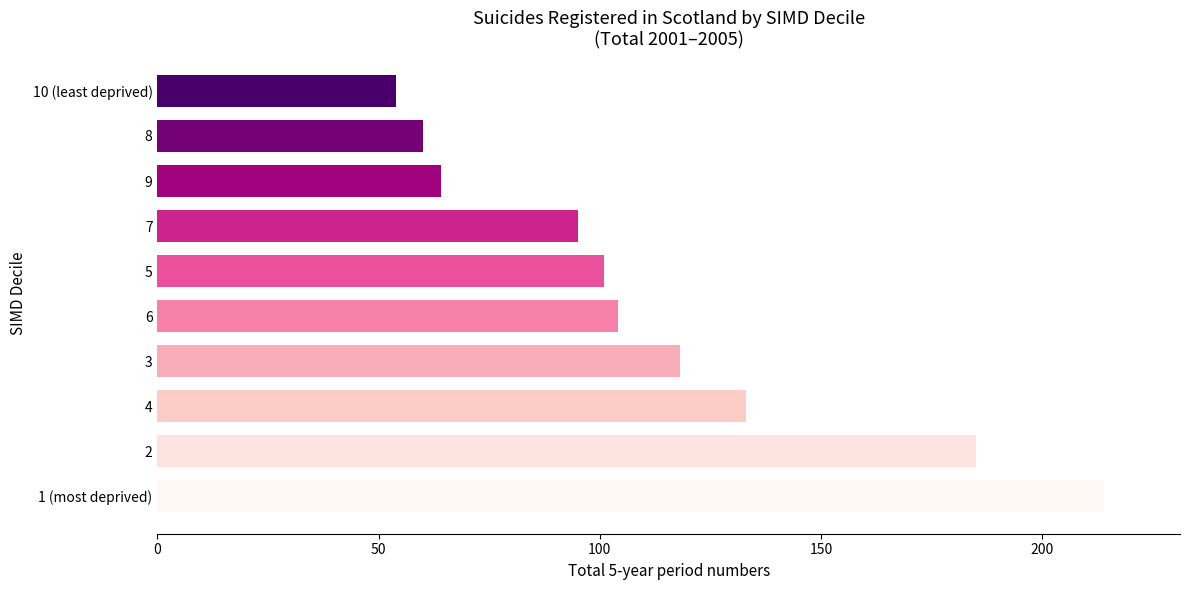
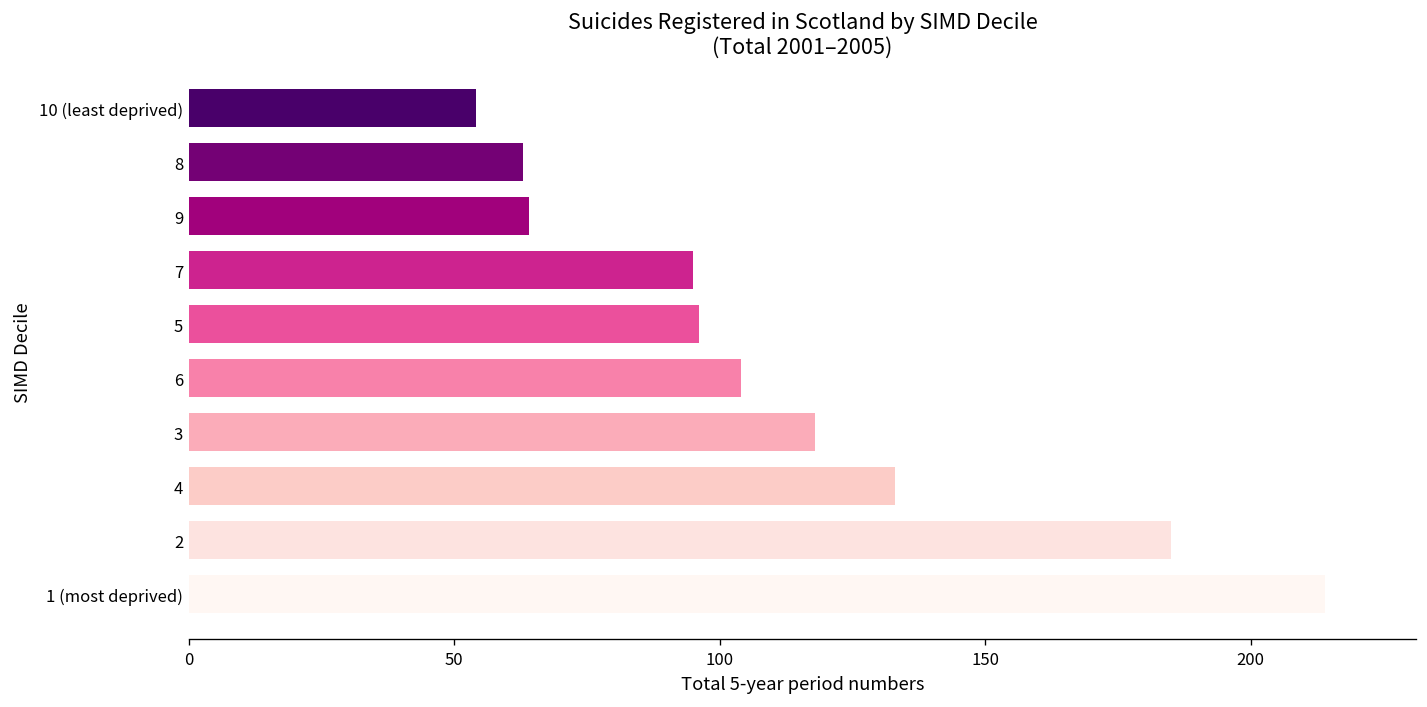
  {
    "10 (least deprived)": 54,
-   "8": 60,
+   "8": 63,
    "9": 64,
    "7": 95,
-   "5": 101,
+   "5": 96,
    "6": 104,
    "3": 118,
    "4": 133,
    "2": 185,
    "1 (most deprived)": 214
  }
